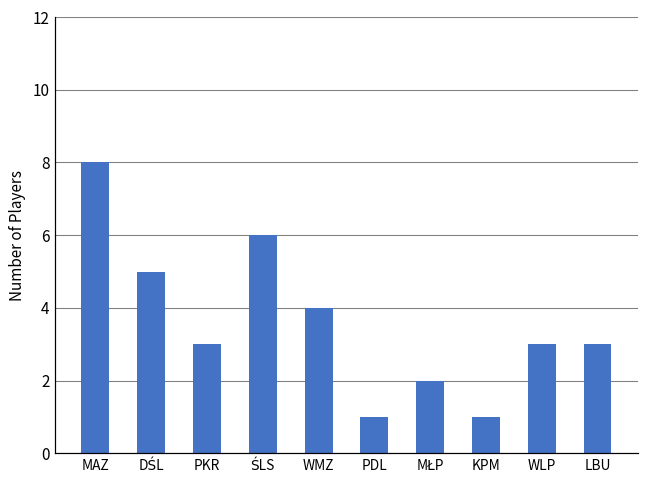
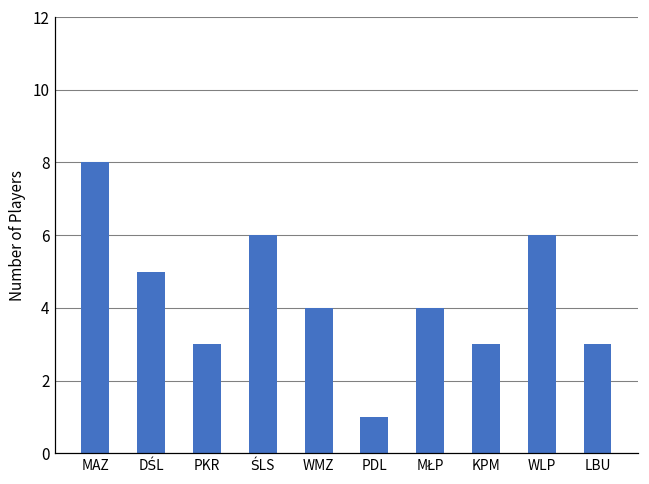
  {
    "MAZ": 8,
    "DŚL": 5,
    "PKR": 3,
    "ŚLS": 6,
    "WMZ": 4,
    "PDL": 1,
-   "MŁP": 2,
-   "KPM": 1,
-   "WLP": 3,
+   "MŁP": 4,
+   "KPM": 3,
+   "WLP": 6,
    "LBU": 3
  }
